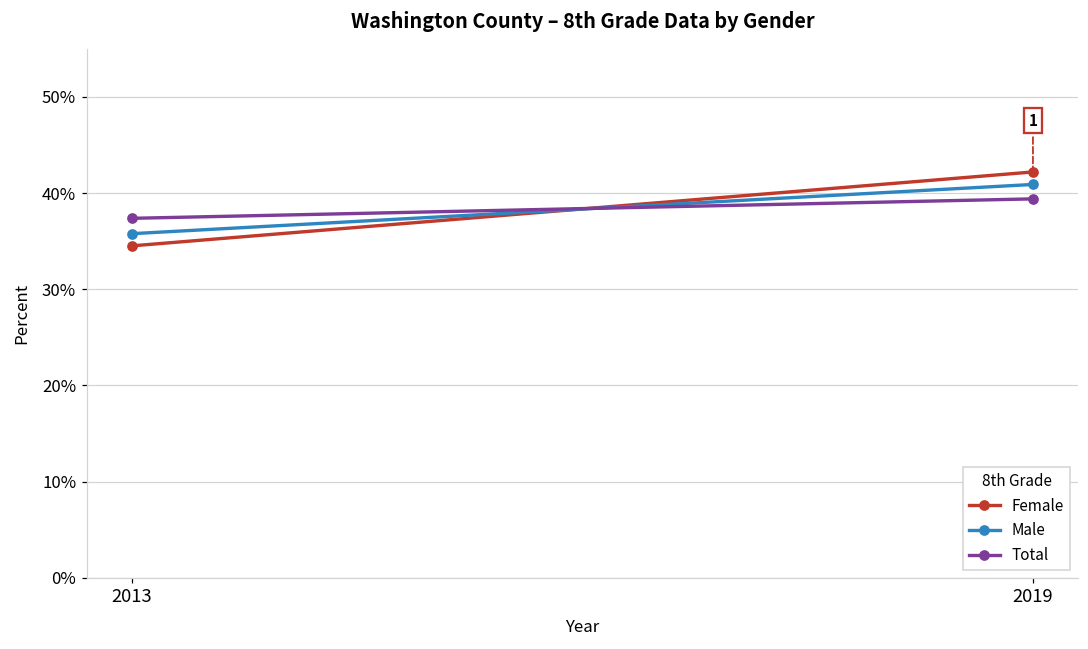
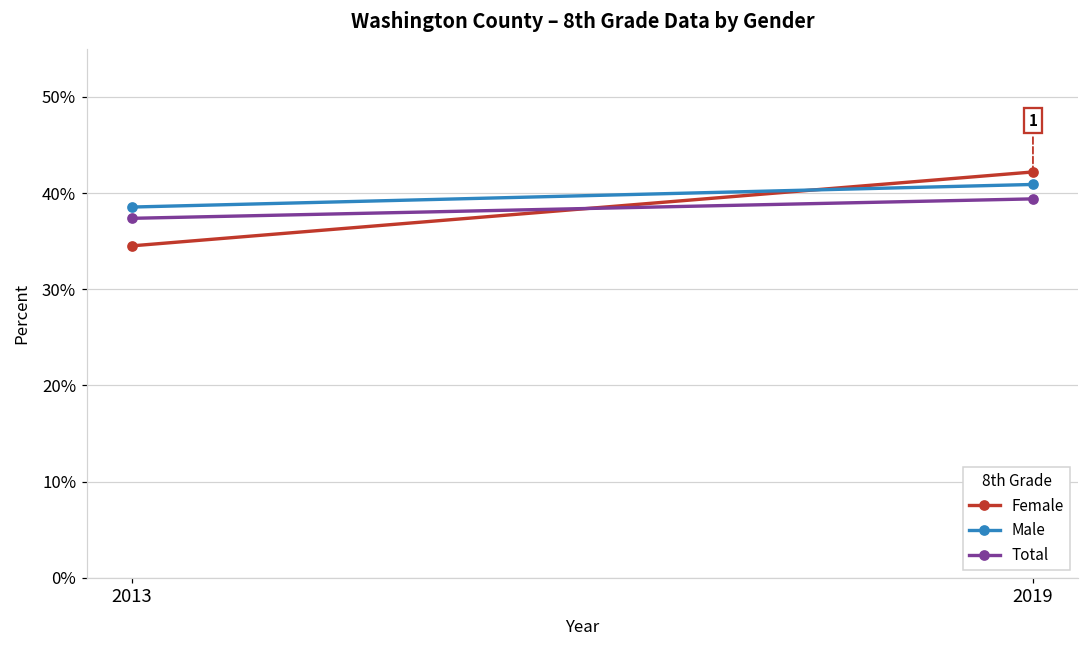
  {
    "Female": {
      "2013": "35%"
    },
    "Male": {
-     "2013": "36%",
+     "2013": "39%",
      "2019": "41%"
    },
    "Total": {
      "2013": "37%",
      "2019": "39%"
    }
  }
